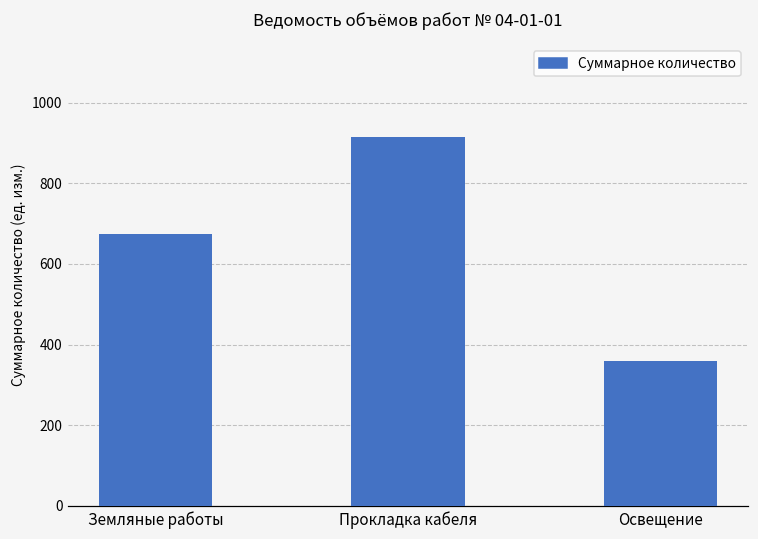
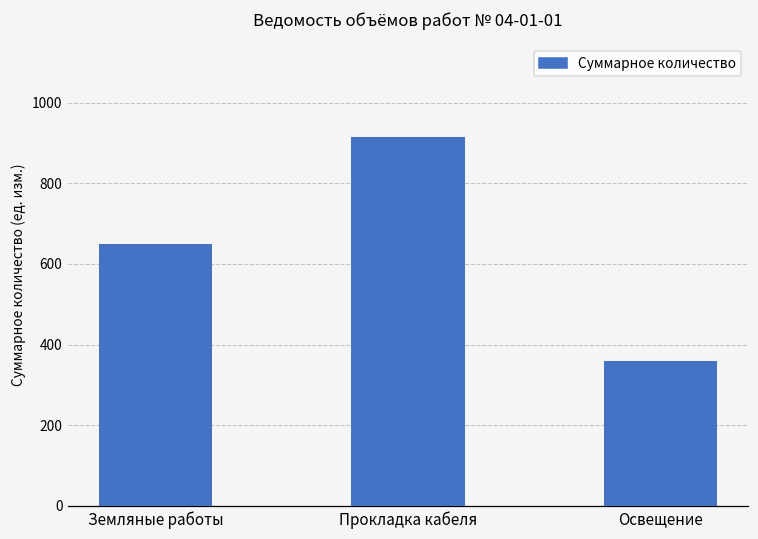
  {
-   "Земляные работы": 680,
+   "Земляные работы": 650,
    "Прокладка кабеля": 920,
    "Освещение": 360
  }
